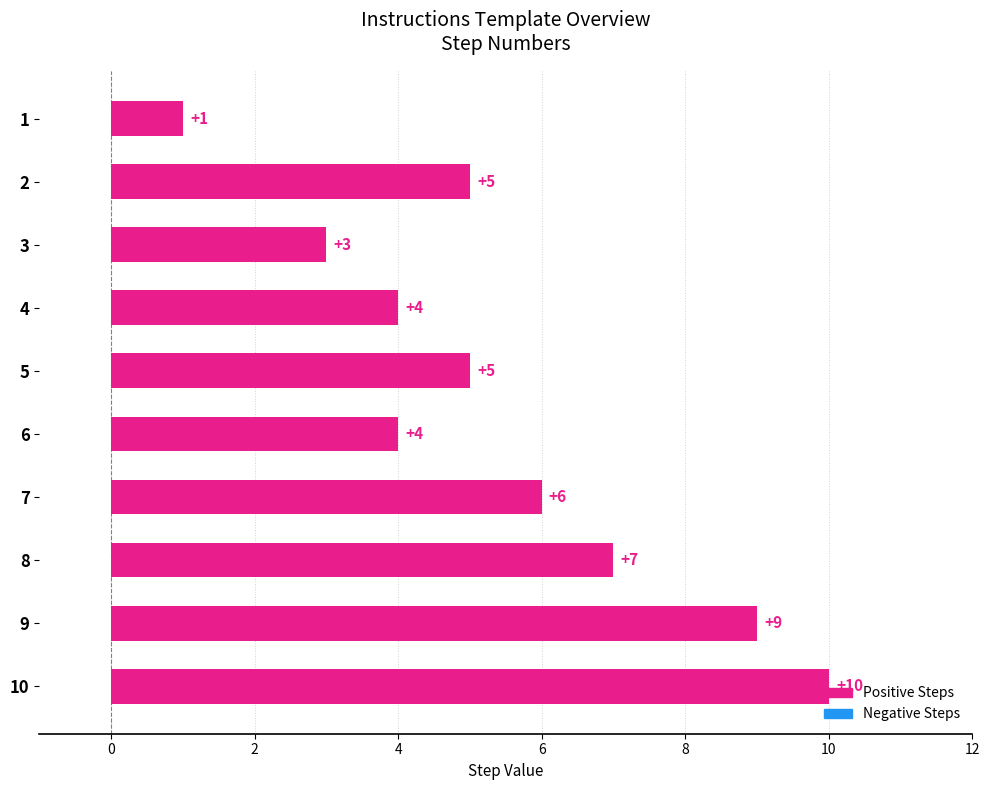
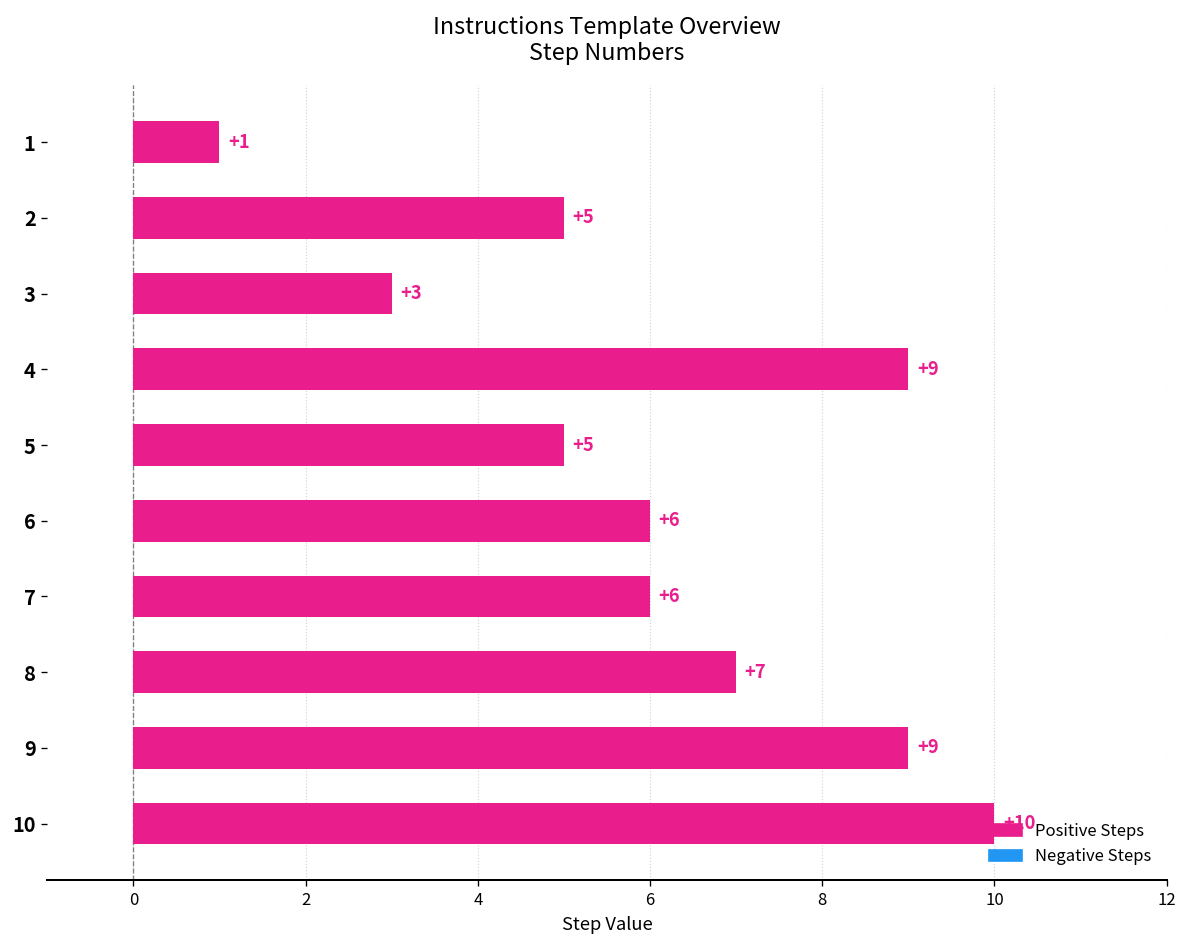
  {
    "1": "+1",
    "2": "+5",
    "3": "+3",
-   "4": "+4",
+   "4": "+9",
    "5": "+5",
-   "6": "+4",
+   "6": "+6",
    "7": "+6",
    "8": "+7",
    "9": "+9",
    "10": "+10"
  }
